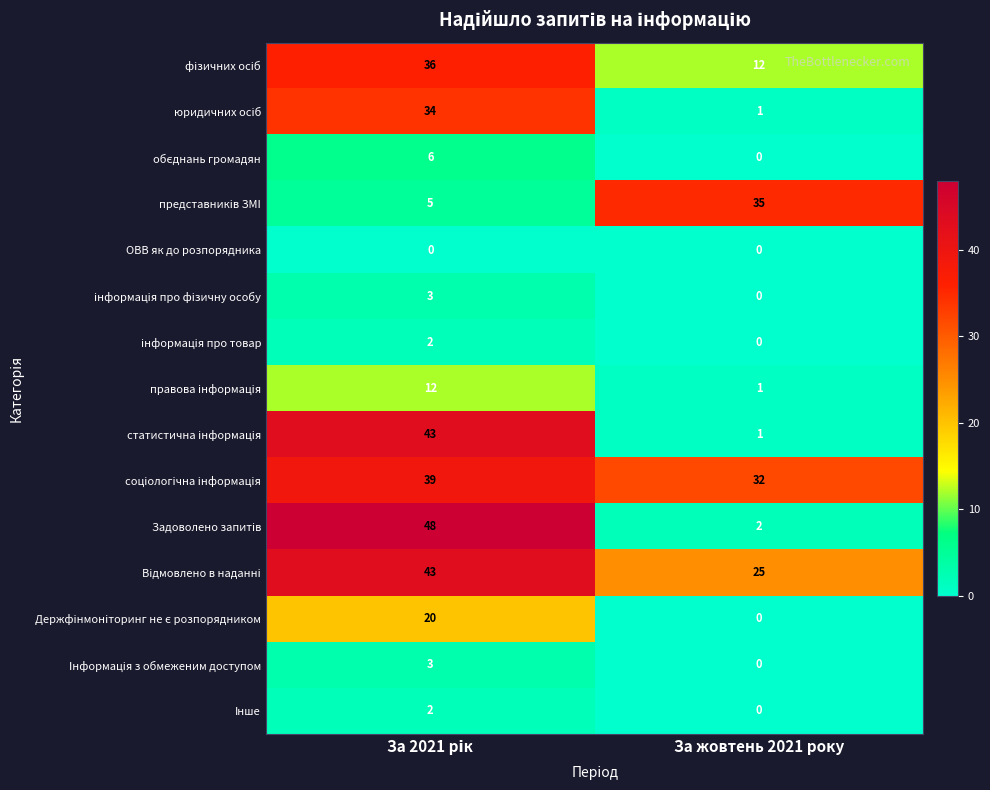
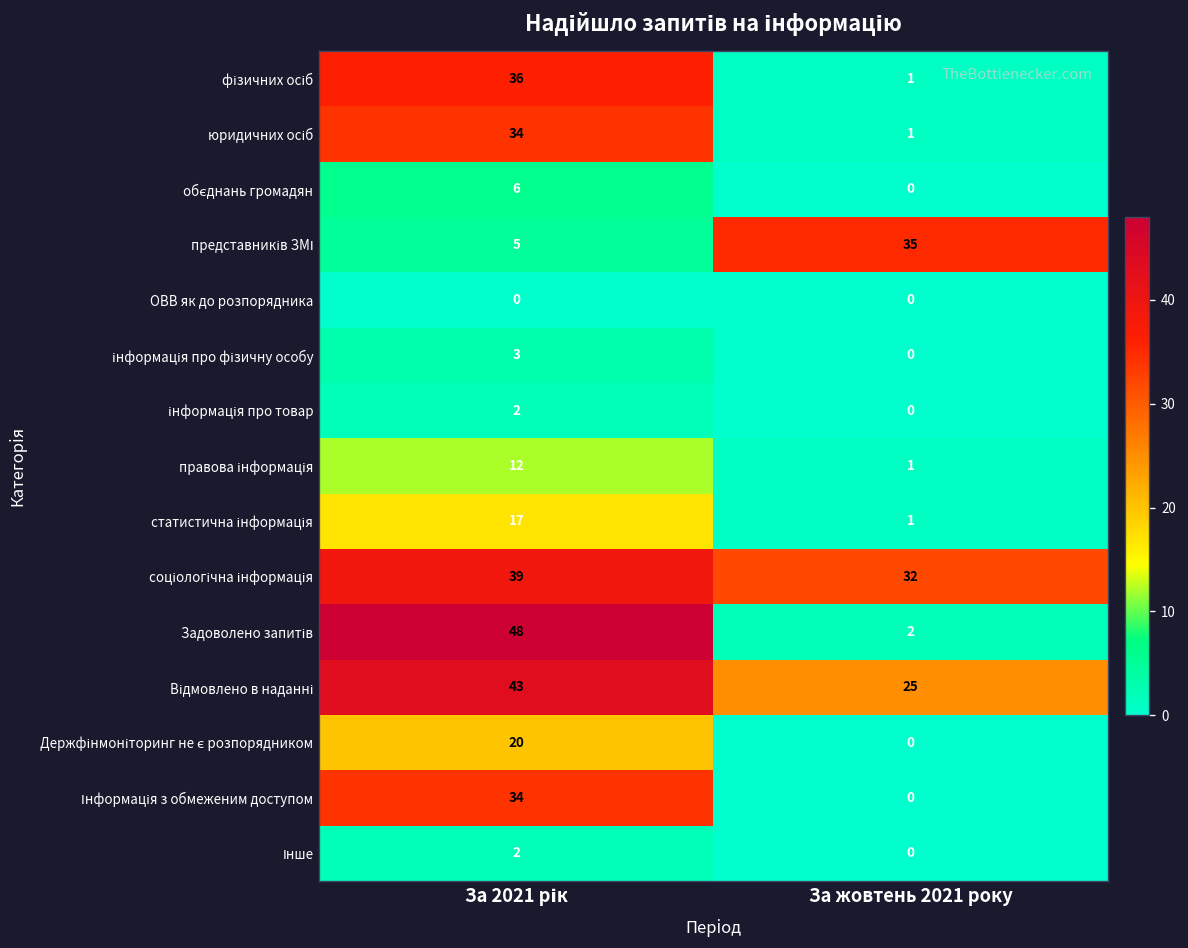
  {
    "фізичних осіб": {
      "За 2021 рік": 36,
-     "За жовтень 2021 року": 12
+     "За жовтень 2021 року": 1
    },
    "юридичних осіб": {
      "За 2021 рік": 34,
      "За жовтень 2021 року": 1
    },
    "обєднань громадян": {
      "За 2021 рік": 6,
      "За жовтень 2021 року": 0
    },
    "представників ЗМІ": {
      "За 2021 рік": 5,
      "За жовтень 2021 року": 35
    },
    "ОВВ як до розпорядника": {
      "За 2021 рік": 0,
      "За жовтень 2021 року": 0
    },
    "інформація про фізичну особу": {
      "За 2021 рік": 3,
      "За жовтень 2021 року": 0
    },
    "інформація про товар": {
      "За 2021 рік": 2,
      "За жовтень 2021 року": 0
    },
    "правова інформація": {
      "За 2021 рік": 12,
      "За жовтень 2021 року": 1
    },
    "статистична інформація": {
-     "За 2021 рік": 43,
+     "За 2021 рік": 17,
      "За жовтень 2021 року": 1
    },
    "соціологічна інформація": {
      "За 2021 рік": 39,
      "За жовтень 2021 року": 32
    },
    "Задоволено запитів": {
      "За 2021 рік": 48,
      "За жовтень 2021 року": 2
    },
    "Відмовлено в наданні": {
      "За 2021 рік": 43,
      "За жовтень 2021 року": 25
    },
    "Держфінмоніторинг не є розпорядником": {
      "За 2021 рік": 20,
      "За жовтень 2021 року": 0
    },
    "Інформація з обмеженим доступом": {
-     "За 2021 рік": 3,
+     "За 2021 рік": 34,
      "За жовтень 2021 року": 0
    },
    "Інше": {
      "За 2021 рік": 2,
      "За жовтень 2021 року": 0
    }
  }
